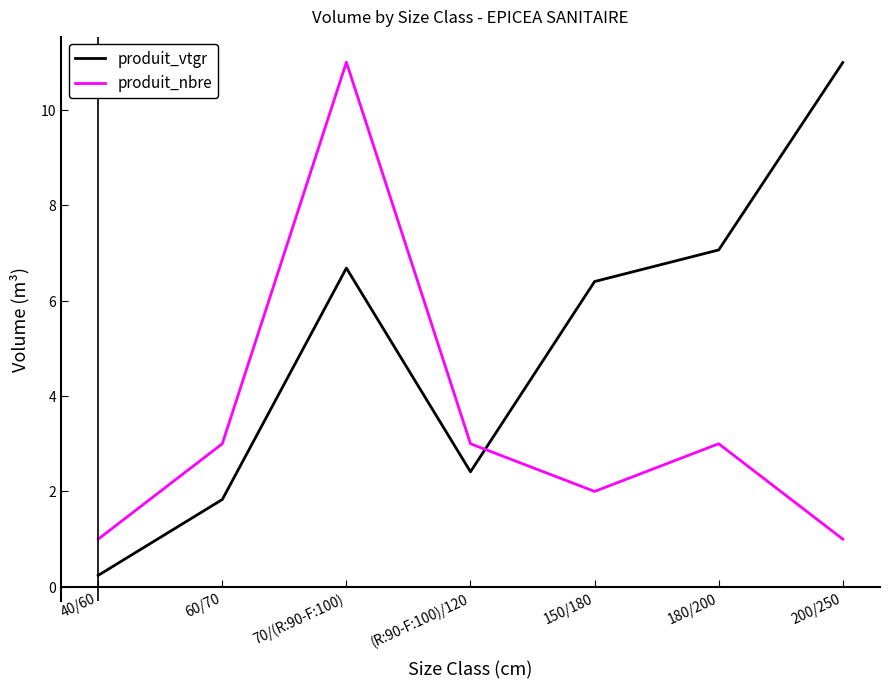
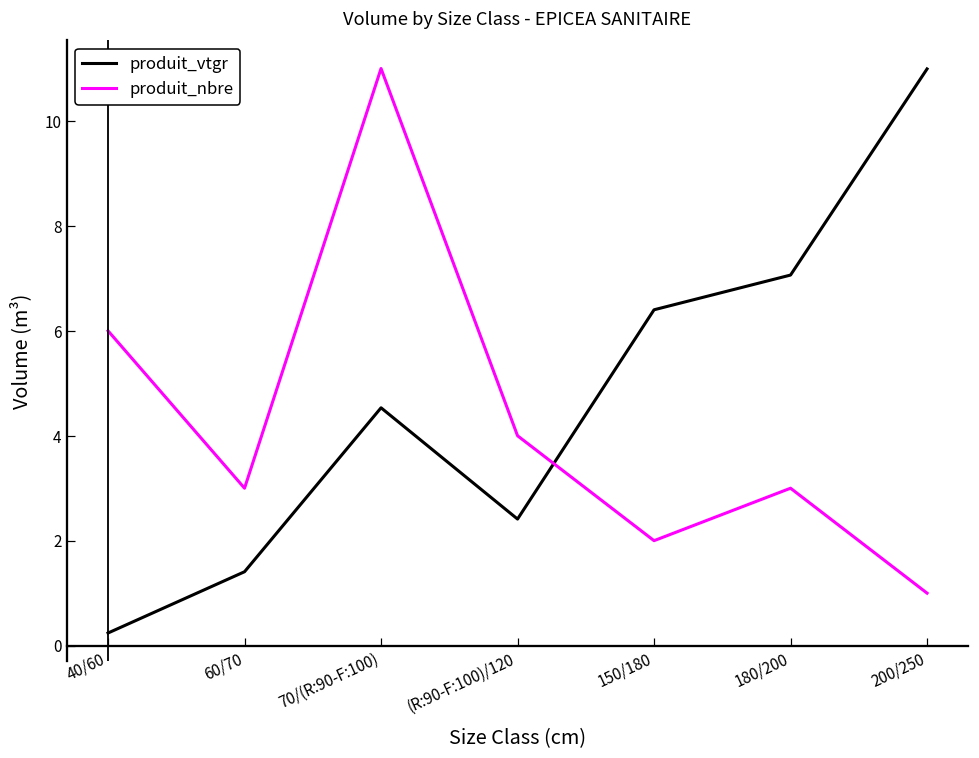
  {
    "produit_vtgr": {
      "40/60": 0.2,
-     "60/70": 1.8,
-     "70/(R:90-F:100)": 6.7,
+     "60/70": 1.4,
+     "70/(R:90-F:100)": 4.5,
      "(R:90-F:100)/120": 2.4,
      "150/180": 6.4,
      "180/200": 7.1,
      "200/250": 11.0
    },
    "produit_nbre": {
-     "40/60": 1,
+     "40/60": 6,
      "60/70": 3,
      "70/(R:90-F:100)": 11,
-     "(R:90-F:100)/120": 3,
+     "(R:90-F:100)/120": 4,
      "150/180": 2,
      "180/200": 3,
      "200/250": 1
    }
  }
